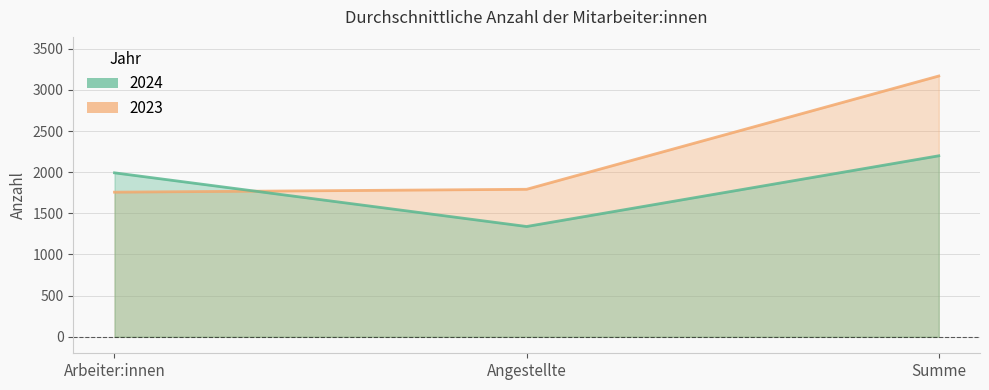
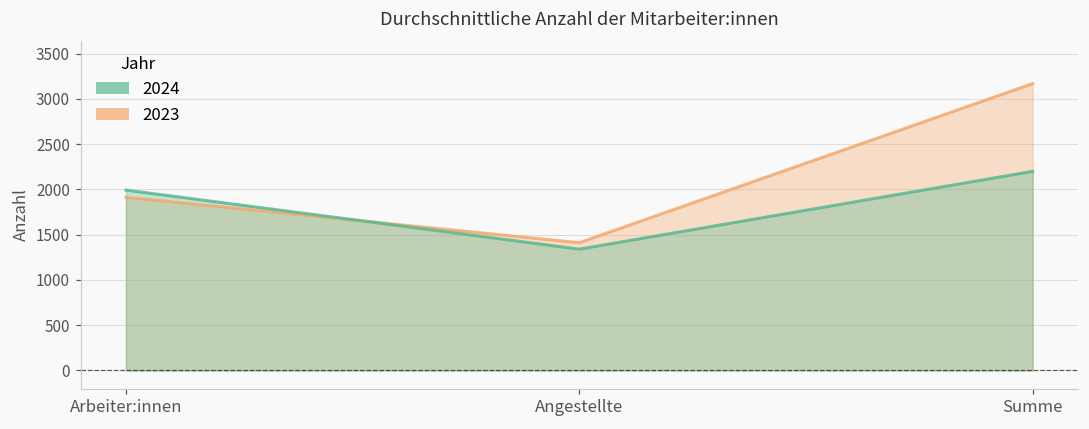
  {
    "2023": {
-     "Arbeiter:innen": 1800,
-     "Angestellte": 1800,
+     "Arbeiter:innen": 1900,
+     "Angestellte": 1400,
      "Summe": 3200
    },
    "2024": {
      "Arbeiter:innen": 2000,
      "Angestellte": 1300,
      "Summe": 2200
    }
  }
